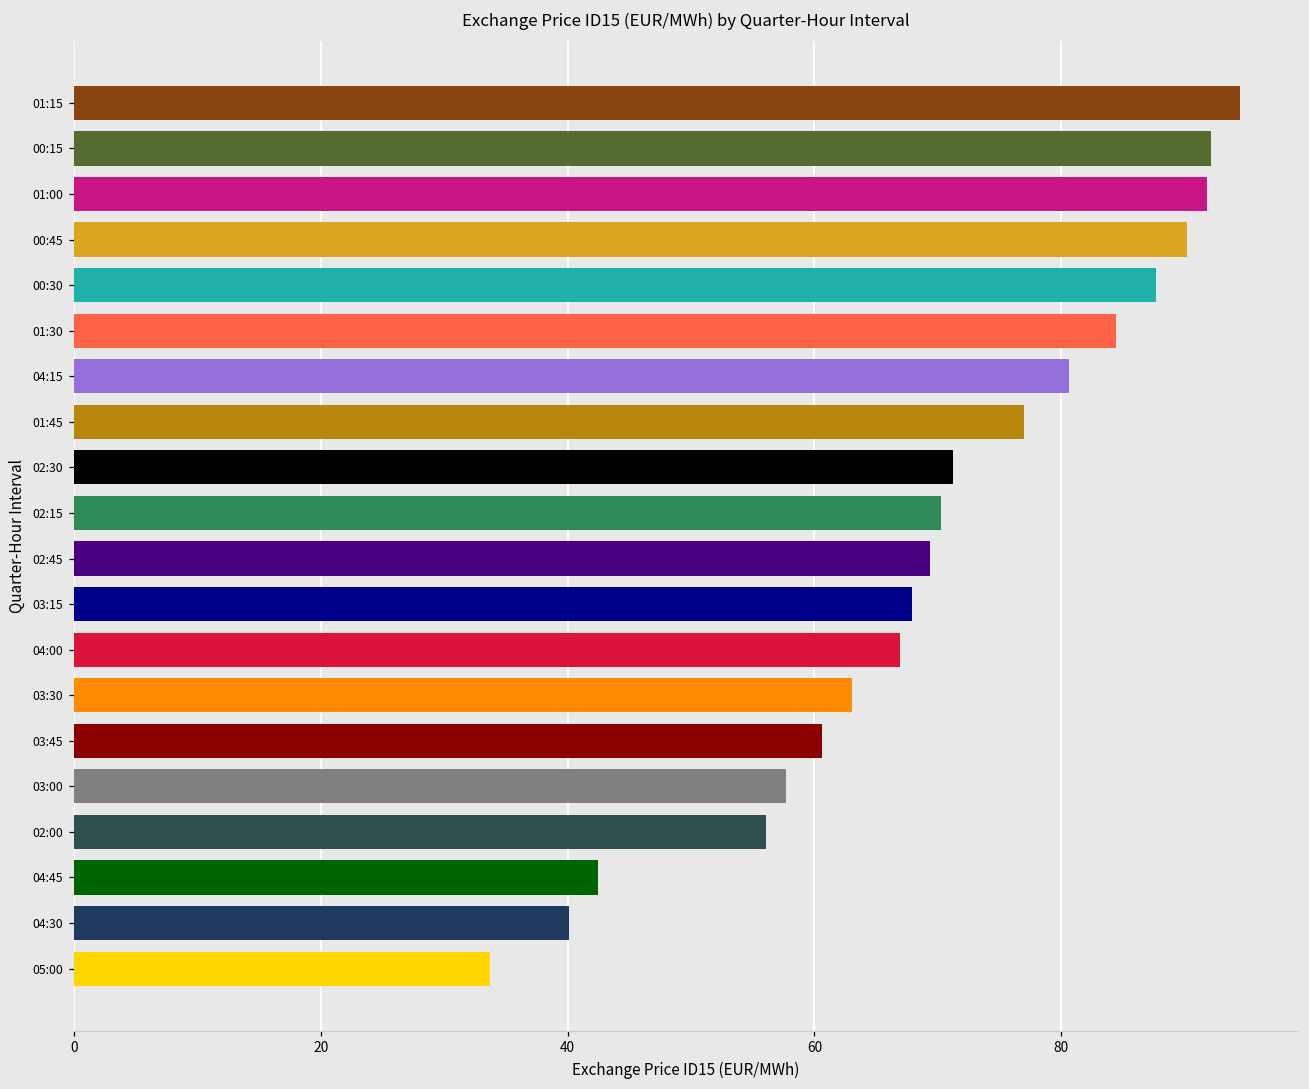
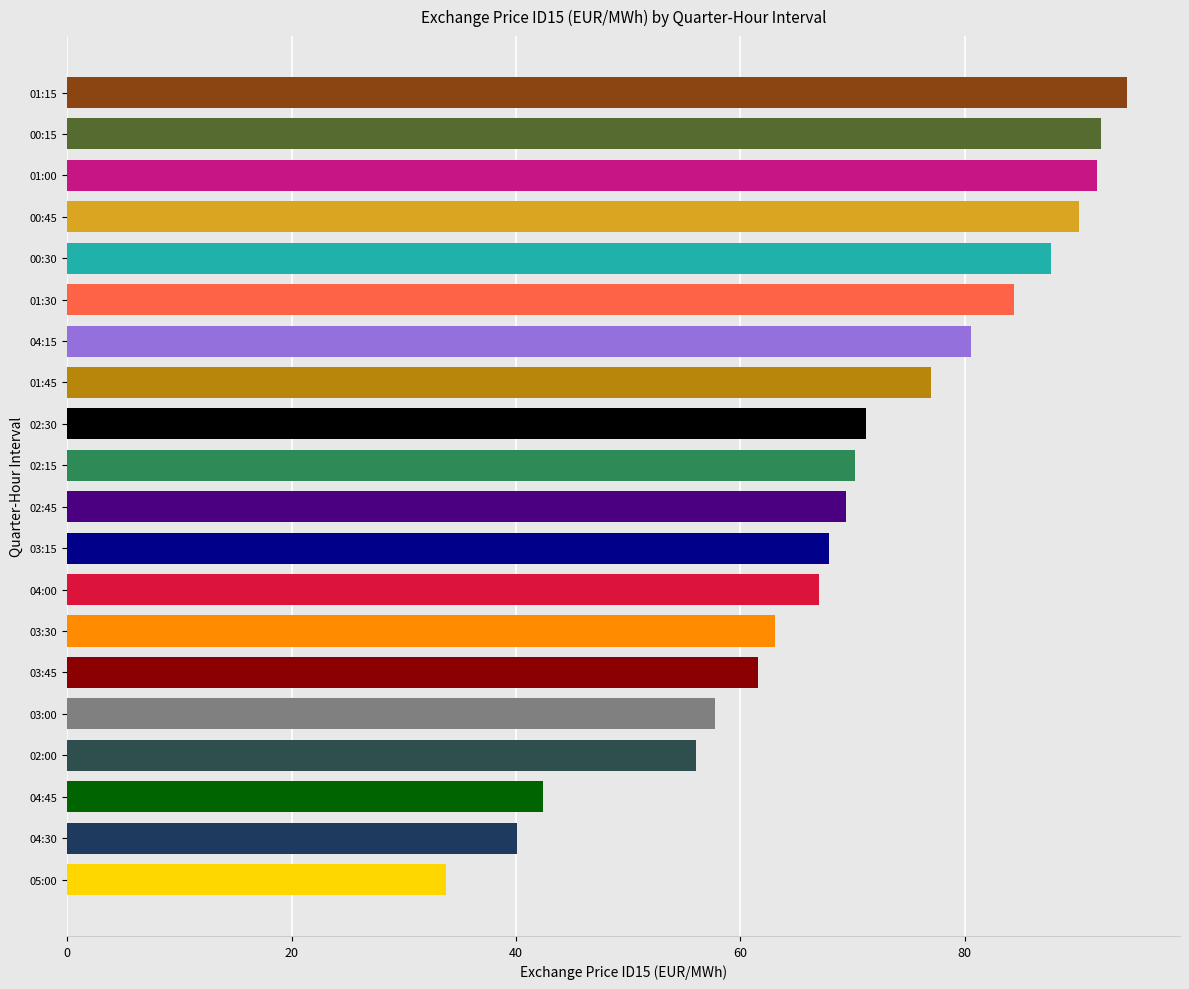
  {
    "01:15": 94.5,
    "00:15": 92.1,
    "01:00": 91.8,
    "00:45": 90.2,
    "00:30": 87.6,
    "01:30": 84.4,
    "04:15": 80.6,
    "01:45": 77.0,
    "02:30": 71.2,
    "02:15": 70.2,
    "02:45": 69.4,
    "03:15": 67.9,
    "04:00": 67.0,
    "03:30": 63.1,
-   "03:45": 60.6,
+   "03:45": 61.6,
    "03:00": 57.7,
    "02:00": 56.1,
    "04:45": 42.4,
    "04:30": 40.1,
    "05:00": 33.7
  }
